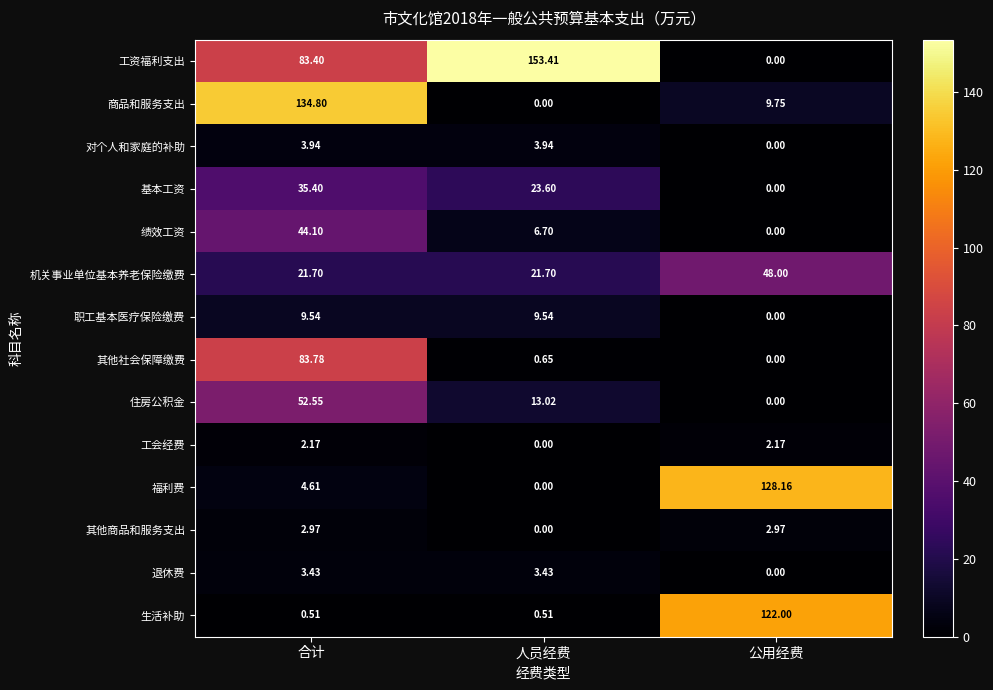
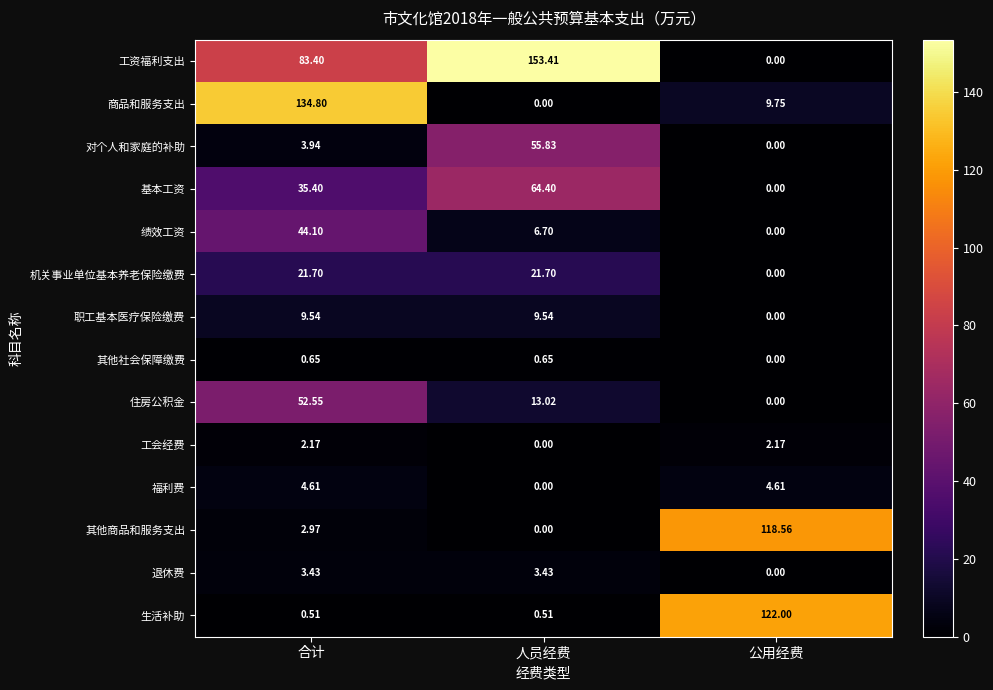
  {
    "工资福利支出": {
      "合计": 83.40,
      "人员经费": 153.41,
      "公用经费": 0.00
    },
    "商品和服务支出": {
      "合计": 134.80,
      "人员经费": 0.00,
      "公用经费": 9.75
    },
    "对个人和家庭的补助": {
      "合计": 3.94,
-     "人员经费": 3.94,
+     "人员经费": 55.83,
      "公用经费": 0.00
    },
    "基本工资": {
      "合计": 35.40,
-     "人员经费": 23.60,
+     "人员经费": 64.40,
      "公用经费": 0.00
    },
    "绩效工资": {
      "合计": 44.10,
      "人员经费": 6.70,
      "公用经费": 0.00
    },
    "机关事业单位基本养老保险缴费": {
      "合计": 21.70,
      "人员经费": 21.70,
-     "公用经费": 48.00
+     "公用经费": 0.00
    },
    "职工基本医疗保险缴费": {
      "合计": 9.54,
      "人员经费": 9.54,
      "公用经费": 0.00
    },
    "其他社会保障缴费": {
-     "合计": 83.78,
+     "合计": 0.65,
      "人员经费": 0.65,
      "公用经费": 0.00
    },
    "住房公积金": {
      "合计": 52.55,
      "人员经费": 13.02,
      "公用经费": 0.00
    },
    "工会经费": {
      "合计": 2.17,
      "人员经费": 0.00,
      "公用经费": 2.17
    },
    "福利费": {
      "合计": 4.61,
      "人员经费": 0.00,
-     "公用经费": 128.16
+     "公用经费": 4.61
    },
    "其他商品和服务支出": {
      "合计": 2.97,
      "人员经费": 0.00,
-     "公用经费": 2.97
+     "公用经费": 118.56
    },
    "退休费": {
      "合计": 3.43,
      "人员经费": 3.43,
      "公用经费": 0.00
    },
    "生活补助": {
      "合计": 0.51,
      "人员经费": 0.51,
      "公用经费": 122.00
    }
  }
